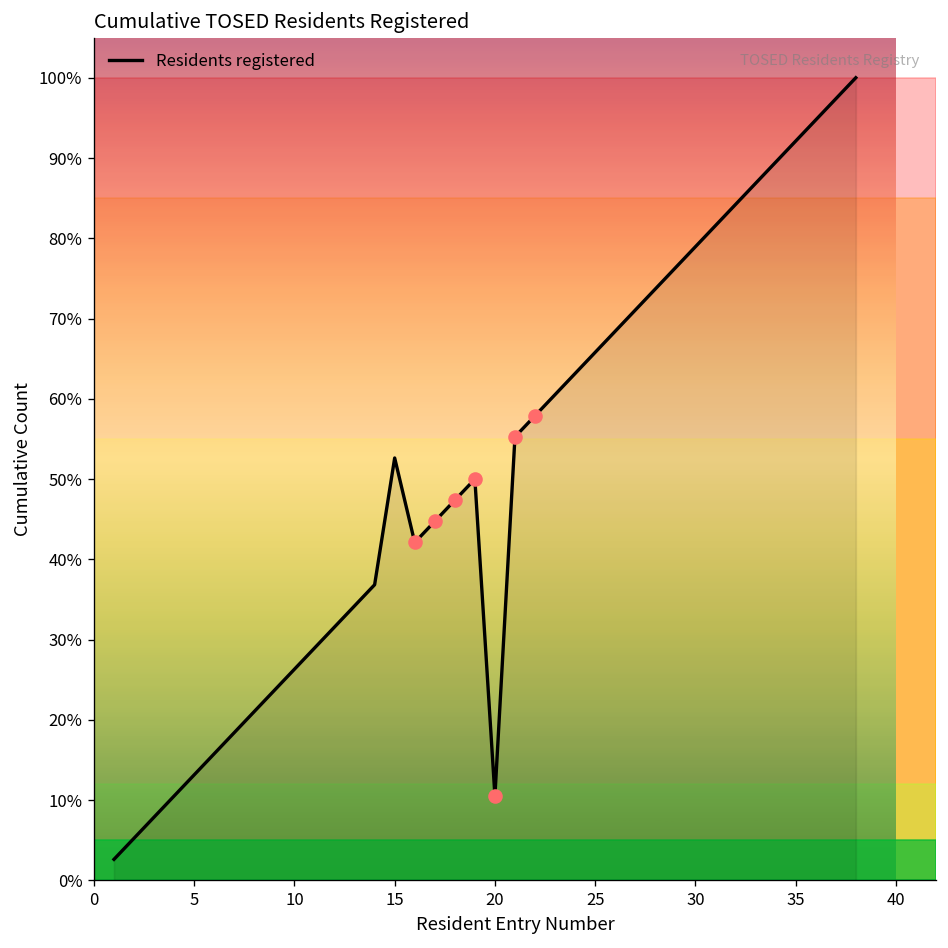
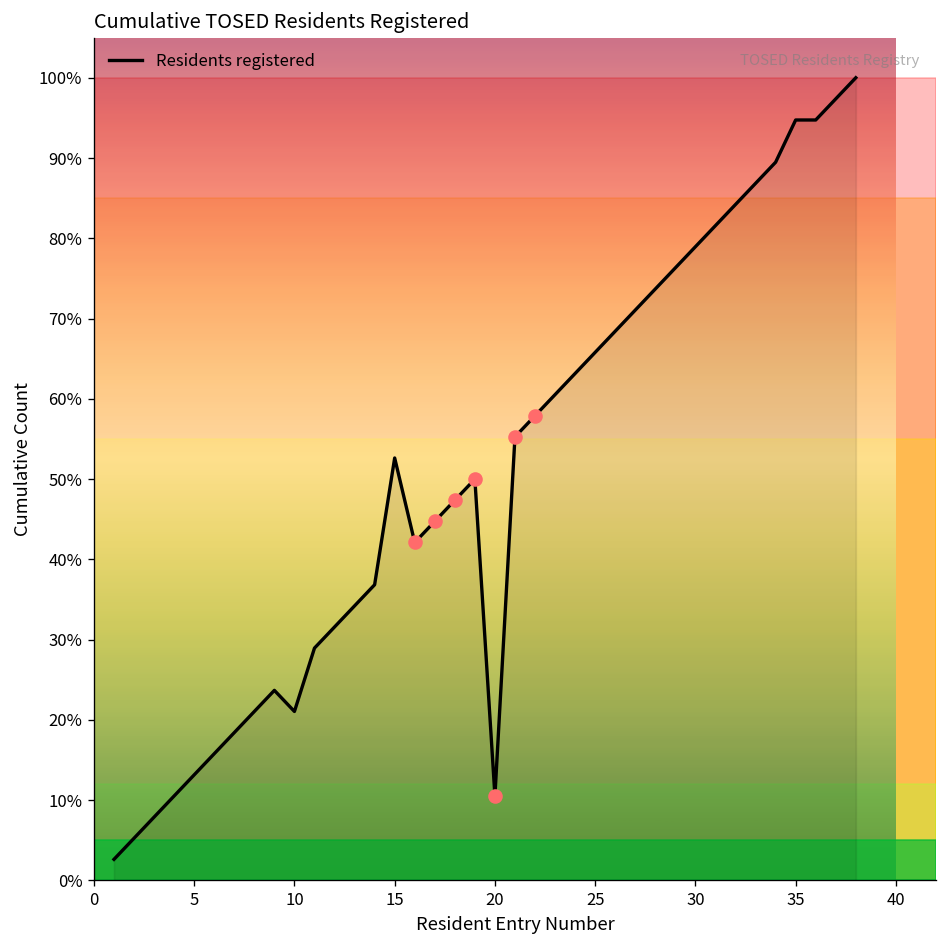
  {
    "Residents registered": {
      "5": "13%",
-     "10": "26%",
+     "10": "21%",
      "15": "53%",
      "25": "66%",
      "30": "79%",
-     "35": "92%"
+     "35": "95%"
    }
  }
